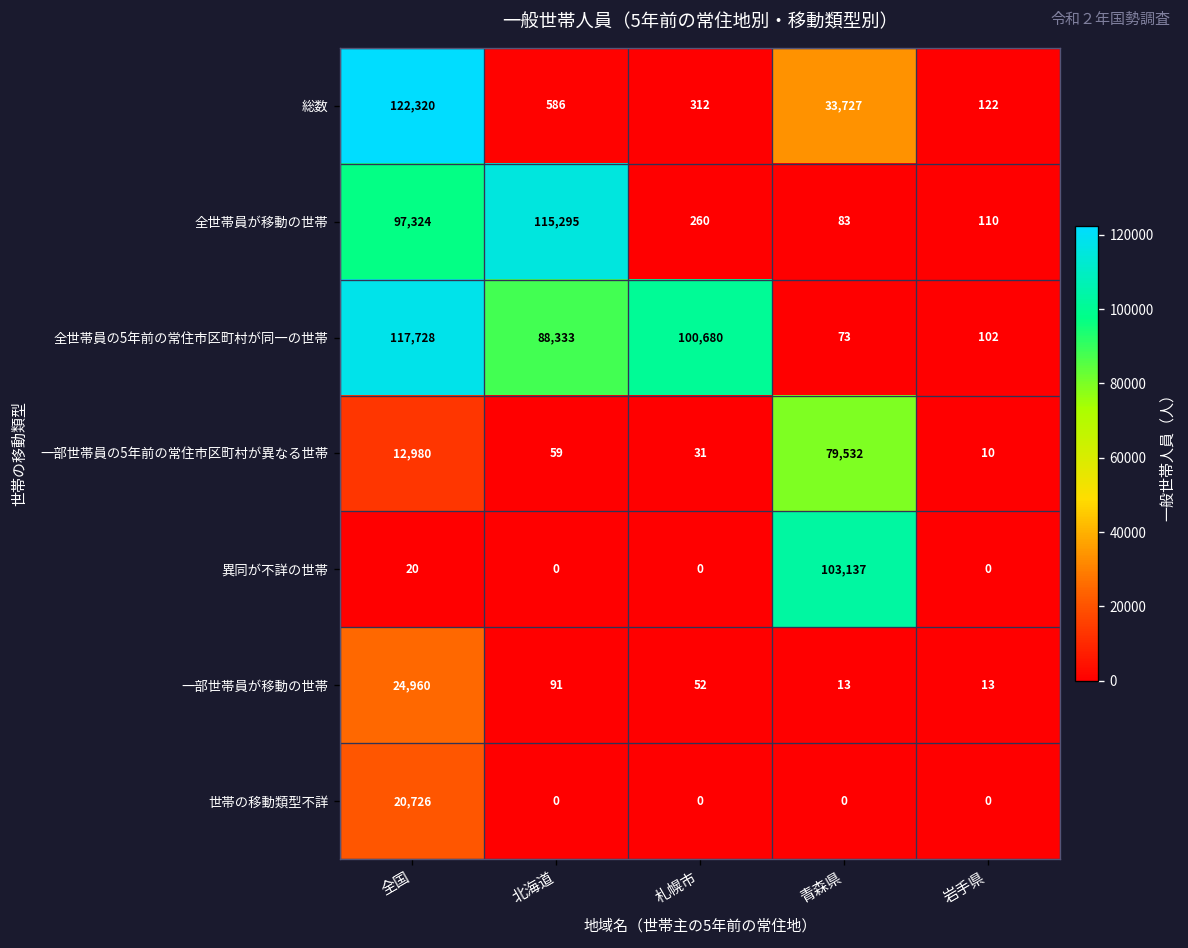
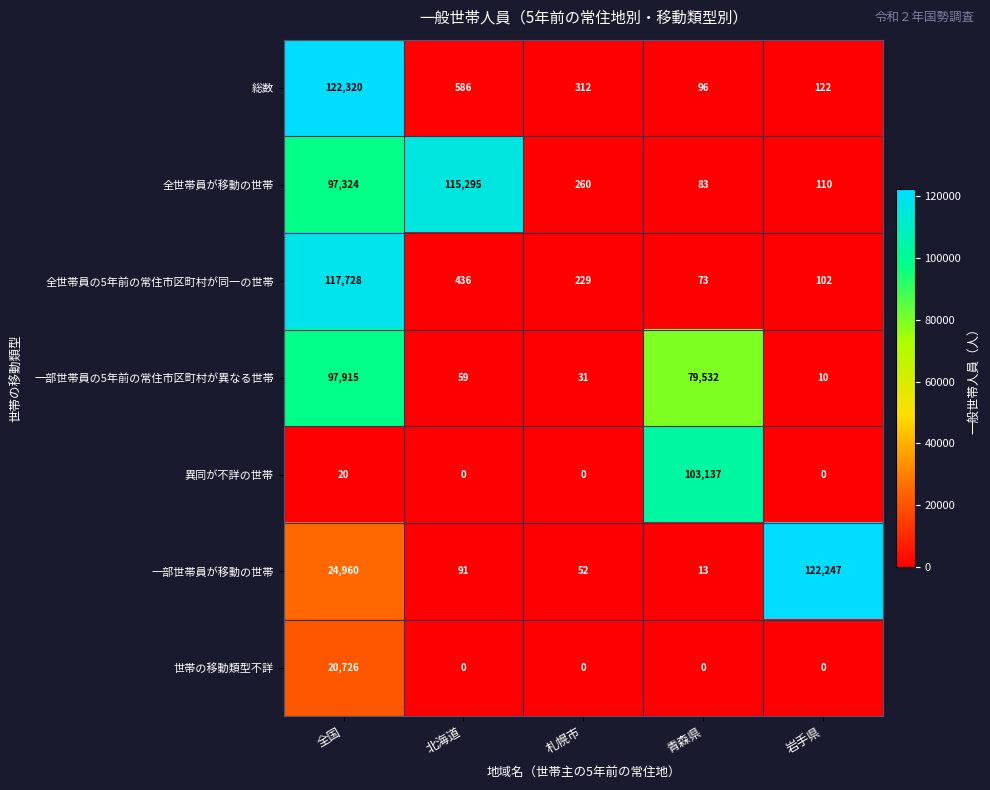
  {
    "総数": {
      "全国": "122,320",
      "北海道": "586",
      "札幌市": "312",
-     "青森県": "33,727",
+     "青森県": "96",
      "岩手県": "122"
    },
    "全世帯員が移動の世帯": {
      "全国": "97,324",
      "北海道": "115,295",
      "札幌市": "260",
      "青森県": "83",
      "岩手県": "110"
    },
    "全世帯員の5年前の常住市区町村が同一の世帯": {
      "全国": "117,728",
-     "北海道": "88,333",
-     "札幌市": "100,680",
+     "北海道": "436",
+     "札幌市": "229",
      "青森県": "73",
      "岩手県": "102"
    },
    "一部世帯員の5年前の常住市区町村が異なる世帯": {
-     "全国": "12,980",
+     "全国": "97,915",
      "北海道": "59",
      "札幌市": "31",
      "青森県": "79,532",
      "岩手県": "10"
    },
    "異同が不詳の世帯": {
      "全国": "20",
      "北海道": "0",
      "札幌市": "0",
      "青森県": "103,137",
      "岩手県": "0"
    },
    "一部世帯員が移動の世帯": {
      "全国": "24,960",
      "北海道": "91",
      "札幌市": "52",
      "青森県": "13",
-     "岩手県": "13"
+     "岩手県": "122,247"
    },
    "世帯の移動類型不詳": {
      "全国": "20,726",
      "北海道": "0",
      "札幌市": "0",
      "青森県": "0",
      "岩手県": "0"
    }
  }
